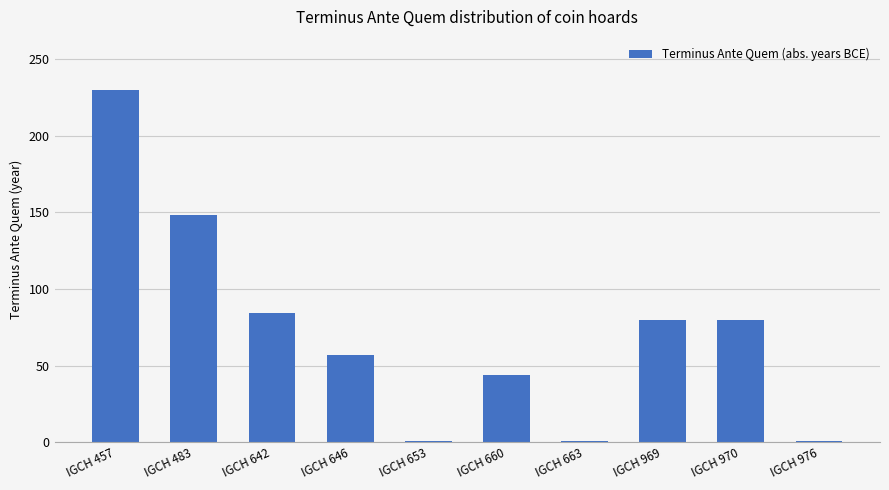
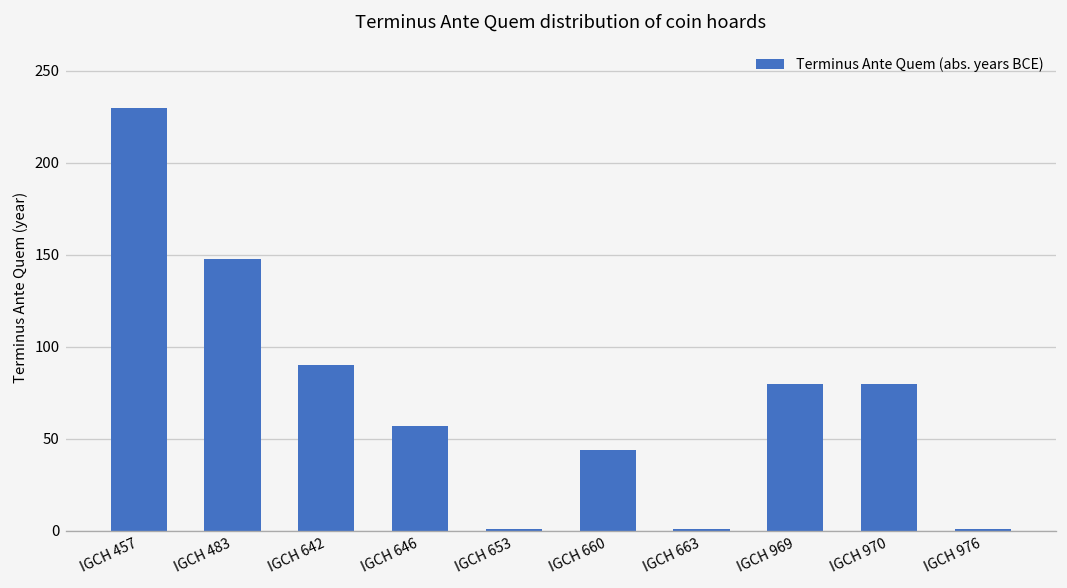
  {
    "IGCH 457": 230,
    "IGCH 483": 148,
-   "IGCH 642": 84,
+   "IGCH 642": 90,
    "IGCH 646": 57,
    "IGCH 660": 44,
    "IGCH 969": 80,
    "IGCH 970": 80
  }
